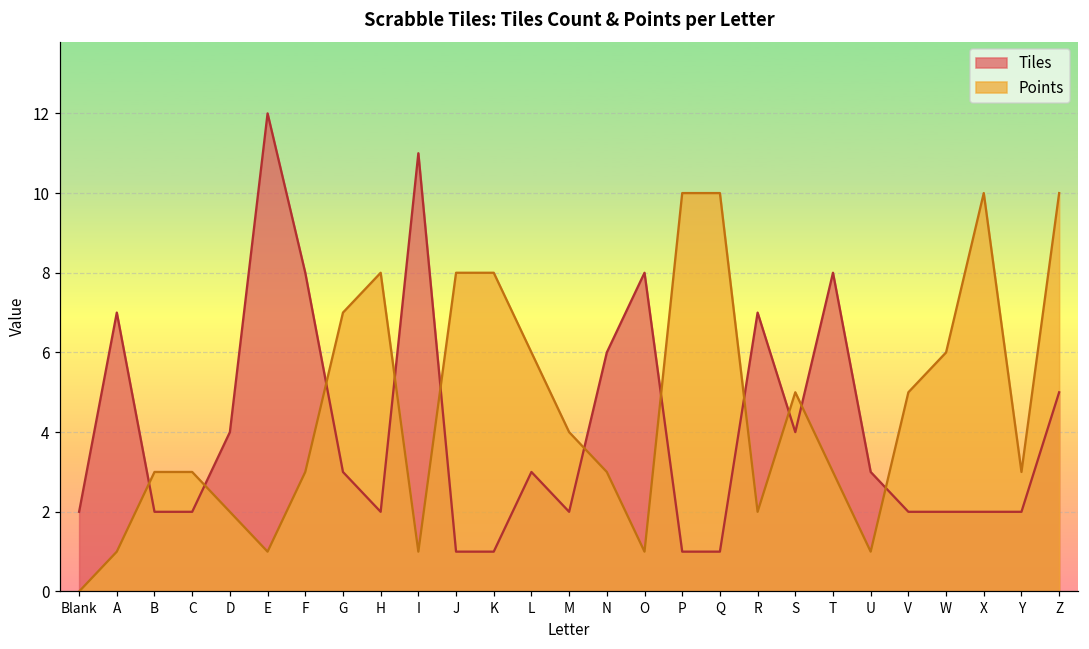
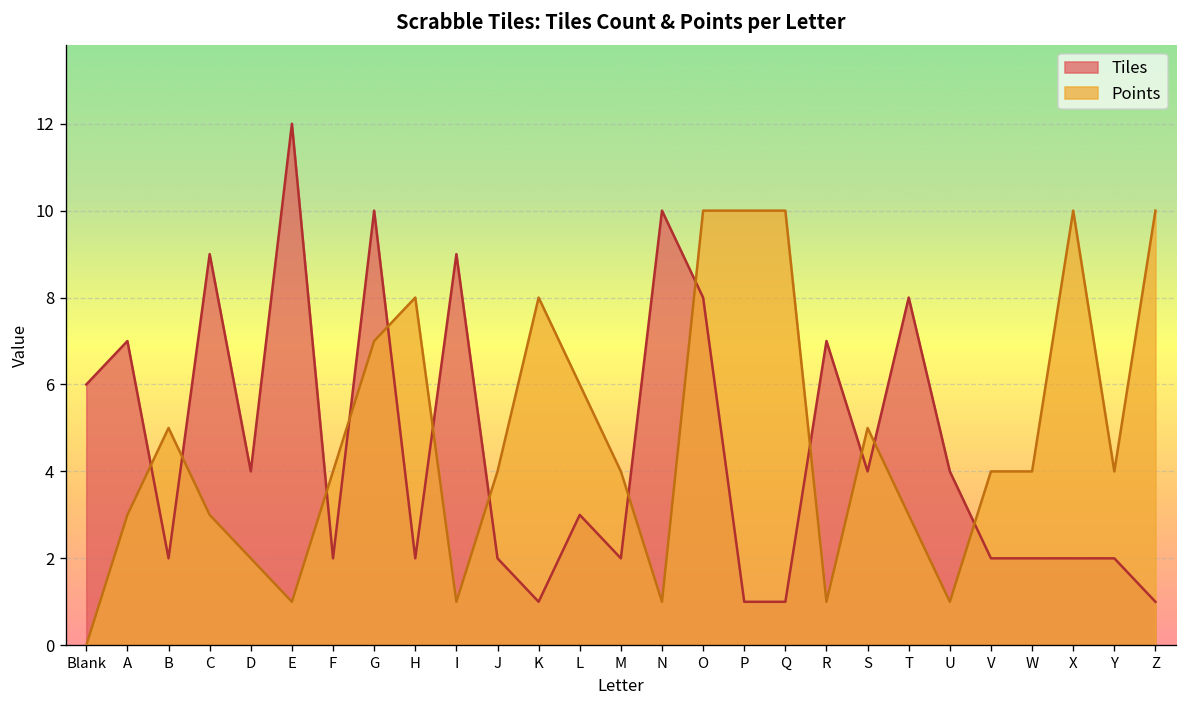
  {
    "Tiles": {
-     "Blank": 2,
+     "Blank": 6,
      "A": 7,
      "B": 2,
-     "C": 2,
+     "C": 9,
      "D": 4,
      "E": 12,
-     "F": 8,
-     "G": 3,
+     "F": 2,
+     "G": 10,
      "H": 2,
-     "I": 11,
-     "J": 1,
+     "I": 9,
+     "J": 2,
      "K": 1,
      "L": 3,
      "M": 2,
-     "N": 6,
+     "N": 10,
      "O": 8,
      "P": 1,
      "Q": 1,
      "R": 7,
      "S": 4,
      "T": 8,
-     "U": 3,
+     "U": 4,
      "V": 2,
      "W": 2,
      "X": 2,
      "Y": 2,
-     "Z": 5
+     "Z": 1
    },
    "Points": {
      "Blank": 0,
-     "A": 1,
-     "B": 3,
+     "A": 3,
+     "B": 5,
      "C": 3,
      "D": 2,
      "E": 1,
-     "F": 3,
+     "F": 4,
      "G": 7,
      "H": 8,
      "I": 1,
-     "J": 8,
+     "J": 4,
      "K": 8,
      "L": 6,
      "M": 4,
-     "N": 3,
-     "O": 1,
+     "N": 1,
+     "O": 10,
      "P": 10,
      "Q": 10,
-     "R": 2,
+     "R": 1,
      "S": 5,
      "T": 3,
      "U": 1,
-     "V": 5,
-     "W": 6,
+     "V": 4,
+     "W": 4,
      "X": 10,
-     "Y": 3,
+     "Y": 4,
      "Z": 10
    }
  }
